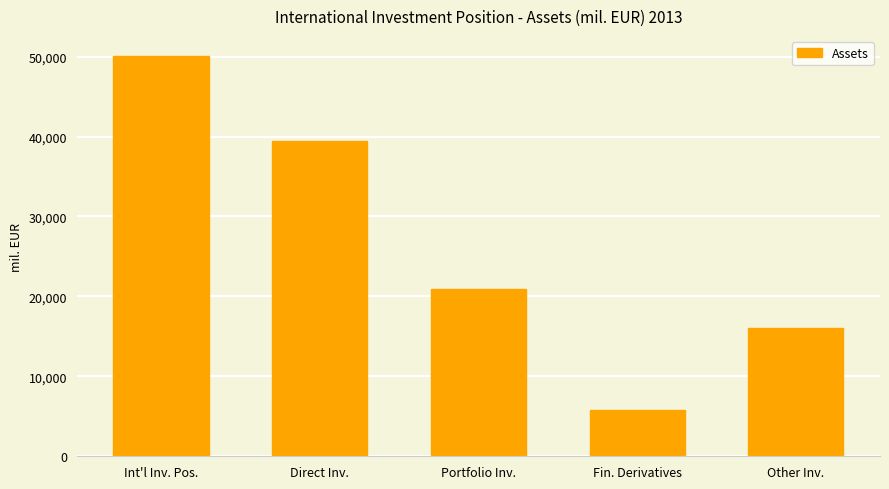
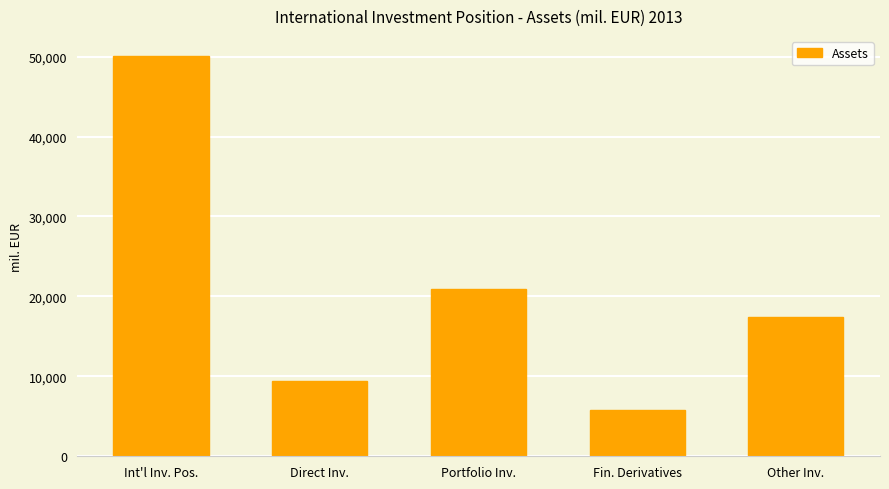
  {
    "Int'l Inv. Pos.": "50,000",
-   "Direct Inv.": "39,000",
+   "Direct Inv.": "9,000",
    "Portfolio Inv.": "21,000",
    "Fin. Derivatives": "6,000",
-   "Other Inv.": "16,000"
+   "Other Inv.": "17,000"
  }
